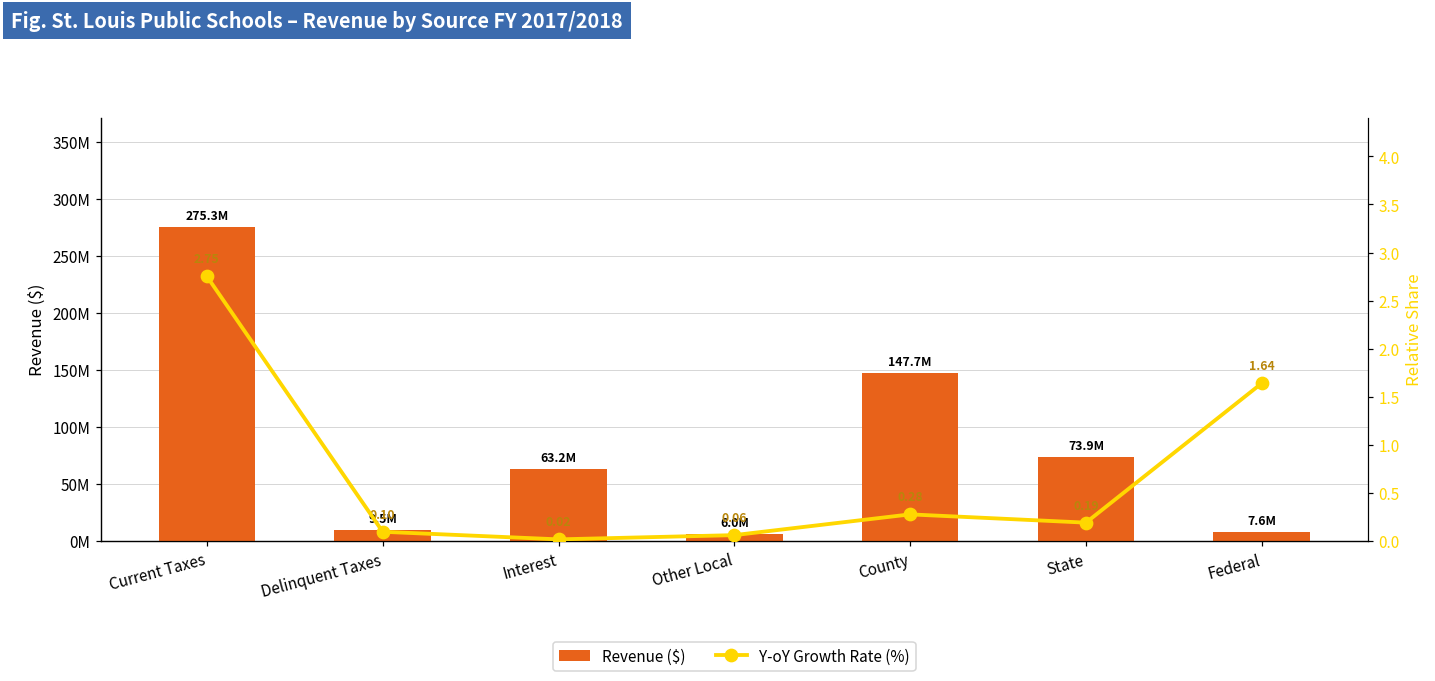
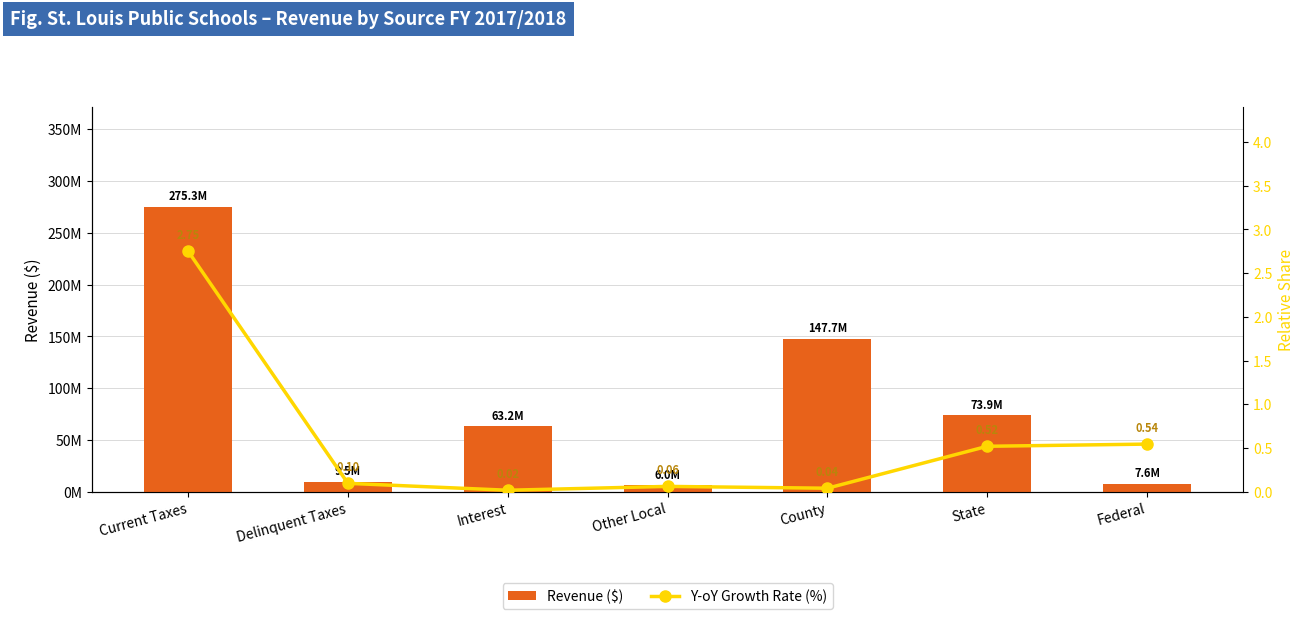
  {
    "Revenue ($)": {
      "Current Taxes": "275.3M",
      "Interest": "63.2M",
      "County": "147.7M",
      "State": "73.9M",
      "Federal": "7.6M"
    },
    "Y-oY Growth Rate (%)": {
      "Current Taxes": "2.75",
      "Interest": "0.02",
-     "County": "0.28",
-     "State": "0.19",
-     "Federal": "1.64"
+     "County": "0.04",
+     "State": "0.52",
+     "Federal": "0.54"
    }
  }
